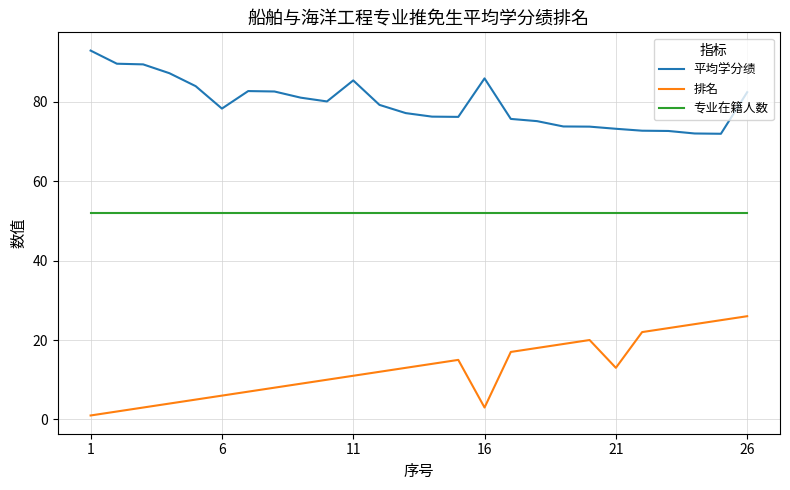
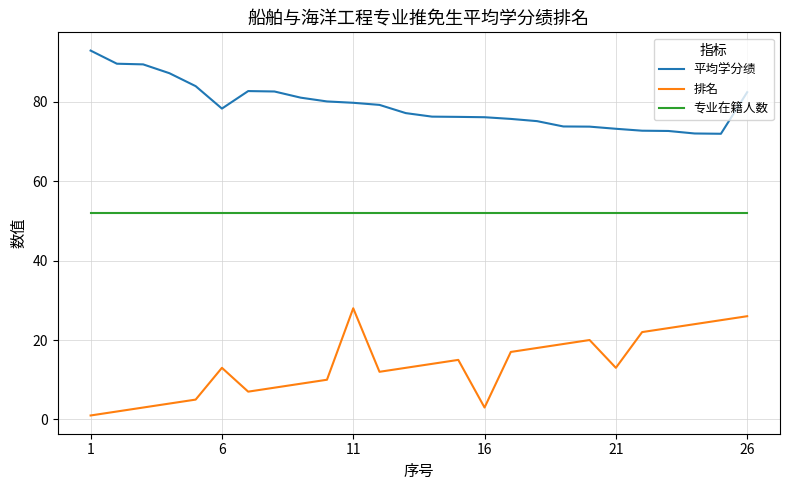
  {
    "平均学分绩": {
      "1": 93,
      "6": 78,
-     "11": 85,
-     "16": 86,
+     "11": 80,
+     "16": 76,
      "21": 73
    },
    "排名": {
      "1": 1,
-     "6": 6,
-     "11": 11,
+     "6": 13,
+     "11": 28,
      "16": 3,
      "21": 13,
      "26": 26
    },
    "专业在籍人数": {
      "1": 52,
      "6": 52,
      "11": 52,
      "16": 52,
      "21": 52,
      "26": 52
    }
  }
